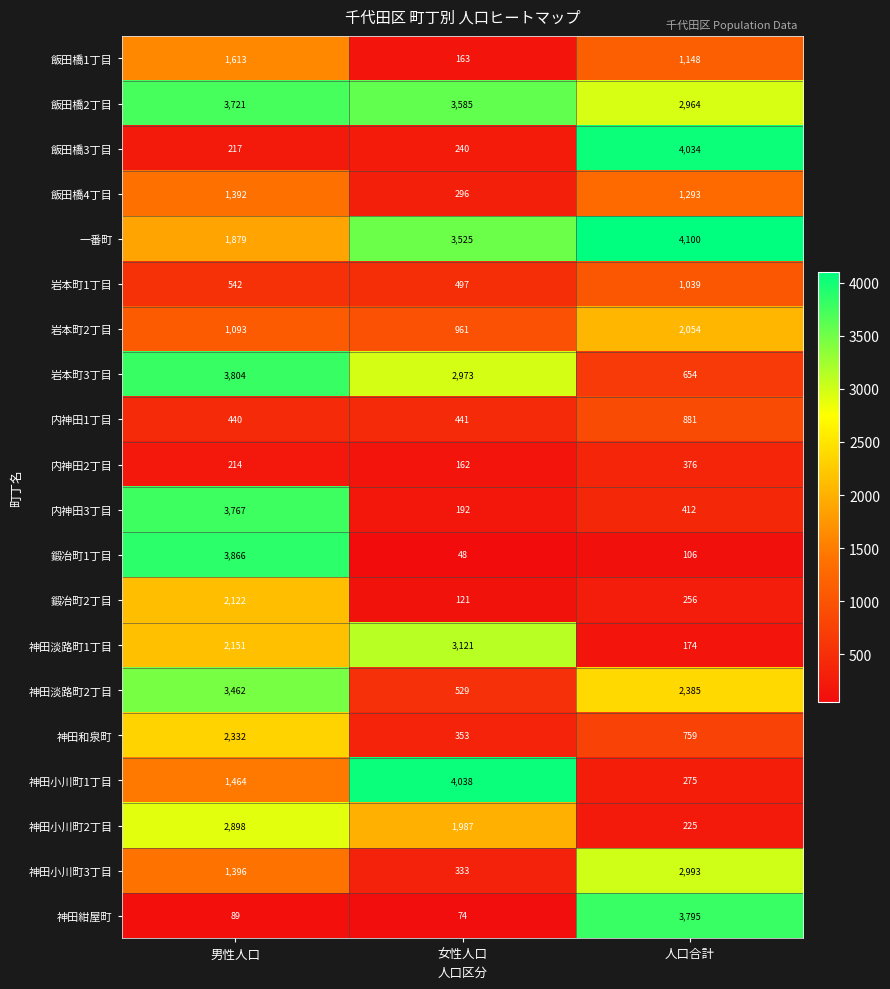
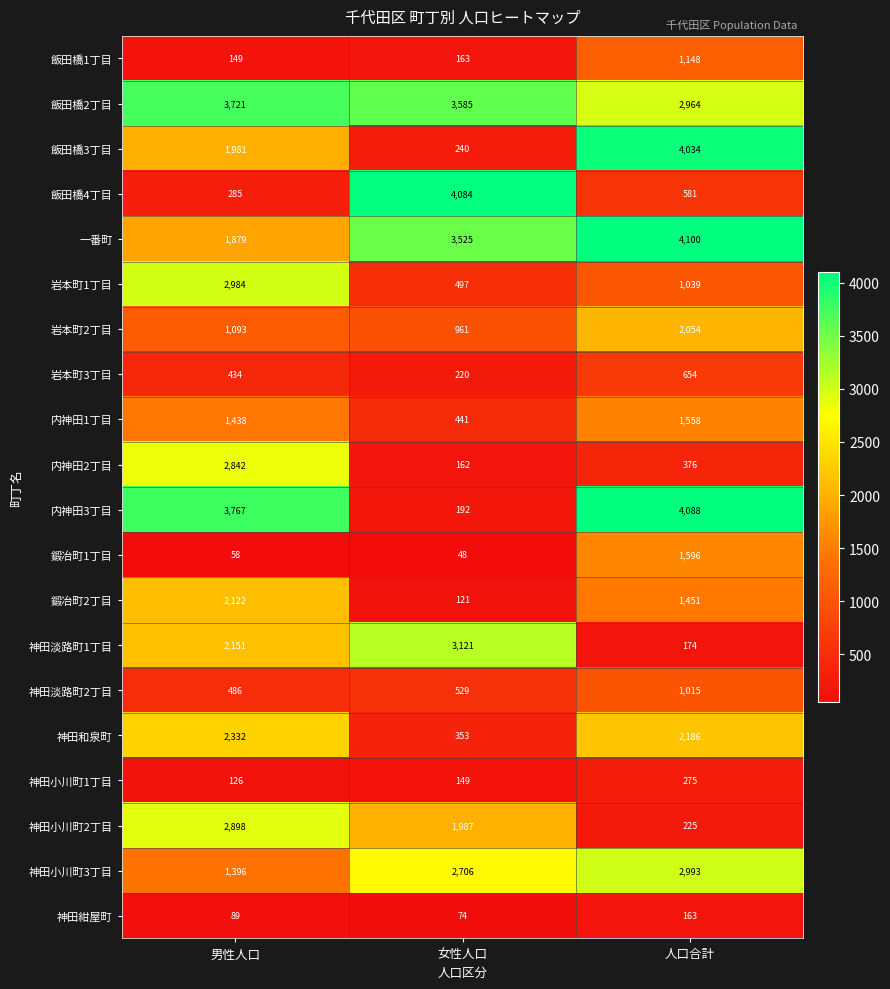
  {
    "飯田橋1丁目": {
-     "男性人口": "1,613",
+     "男性人口": "149",
      "女性人口": "163",
      "人口合計": "1,148"
    },
    "飯田橋2丁目": {
      "男性人口": "3,721",
      "女性人口": "3,585",
      "人口合計": "2,964"
    },
    "飯田橋3丁目": {
-     "男性人口": "217",
+     "男性人口": "1,981",
      "女性人口": "240",
      "人口合計": "4,034"
    },
    "飯田橋4丁目": {
-     "男性人口": "1,392",
-     "女性人口": "296",
-     "人口合計": "1,293"
+     "男性人口": "285",
+     "女性人口": "4,084",
+     "人口合計": "581"
    },
    "一番町": {
      "男性人口": "1,879",
      "女性人口": "3,525",
      "人口合計": "4,100"
    },
    "岩本町1丁目": {
-     "男性人口": "542",
+     "男性人口": "2,984",
      "女性人口": "497",
      "人口合計": "1,039"
    },
    "岩本町2丁目": {
      "男性人口": "1,093",
      "女性人口": "961",
      "人口合計": "2,054"
    },
    "岩本町3丁目": {
-     "男性人口": "3,804",
-     "女性人口": "2,973",
+     "男性人口": "434",
+     "女性人口": "220",
      "人口合計": "654"
    },
    "内神田1丁目": {
-     "男性人口": "440",
+     "男性人口": "1,438",
      "女性人口": "441",
-     "人口合計": "881"
+     "人口合計": "1,558"
    },
    "内神田2丁目": {
-     "男性人口": "214",
+     "男性人口": "2,842",
      "女性人口": "162",
      "人口合計": "376"
    },
    "内神田3丁目": {
      "男性人口": "3,767",
      "女性人口": "192",
-     "人口合計": "412"
+     "人口合計": "4,088"
    },
    "鍛冶町1丁目": {
-     "男性人口": "3,866",
+     "男性人口": "58",
      "女性人口": "48",
-     "人口合計": "106"
+     "人口合計": "1,596"
    },
    "鍛冶町2丁目": {
      "男性人口": "2,122",
      "女性人口": "121",
-     "人口合計": "256"
+     "人口合計": "1,451"
    },
    "神田淡路町1丁目": {
      "男性人口": "2,151",
      "女性人口": "3,121",
      "人口合計": "174"
    },
    "神田淡路町2丁目": {
-     "男性人口": "3,462",
+     "男性人口": "486",
      "女性人口": "529",
-     "人口合計": "2,385"
+     "人口合計": "1,015"
    },
    "神田和泉町": {
      "男性人口": "2,332",
      "女性人口": "353",
-     "人口合計": "759"
+     "人口合計": "2,186"
    },
    "神田小川町1丁目": {
-     "男性人口": "1,464",
-     "女性人口": "4,038",
+     "男性人口": "126",
+     "女性人口": "149",
      "人口合計": "275"
    },
    "神田小川町2丁目": {
      "男性人口": "2,898",
      "女性人口": "1,987",
      "人口合計": "225"
    },
    "神田小川町3丁目": {
      "男性人口": "1,396",
-     "女性人口": "333",
+     "女性人口": "2,706",
      "人口合計": "2,993"
    },
    "神田紺屋町": {
      "男性人口": "89",
      "女性人口": "74",
-     "人口合計": "3,795"
+     "人口合計": "163"
    }
  }
